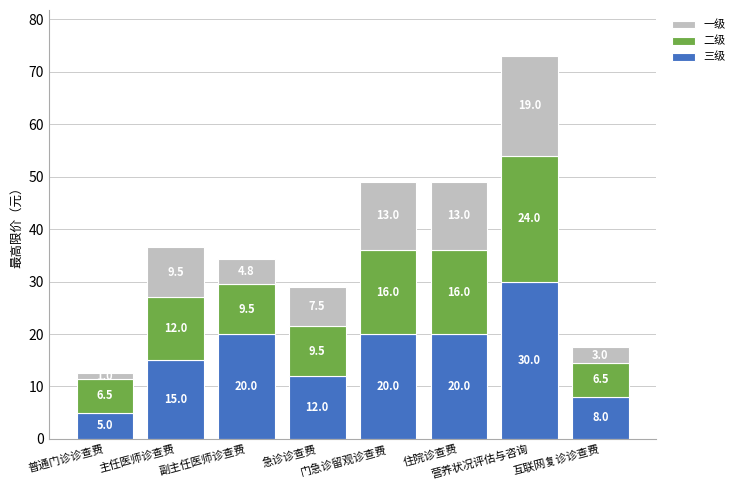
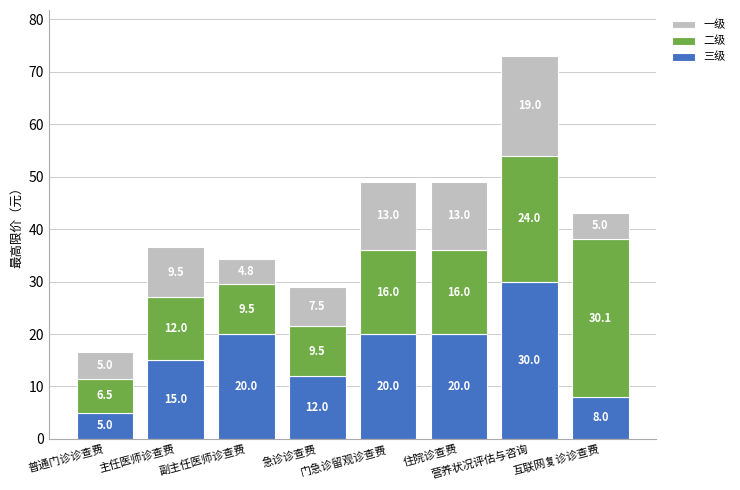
  {
    "三级": {
      "普通门诊诊查费": 5.0,
      "主任医师诊查费": 15.0,
      "副主任医师诊查费": 20.0,
      "急诊诊查费": 12.0,
      "门急诊留观诊查费": 20.0,
      "住院诊查费": 20.0,
      "营养状况评估与咨询": 30.0,
      "互联网复诊诊查费": 8.0
    },
    "二级": {
      "普通门诊诊查费": 6.5,
      "主任医师诊查费": 12.0,
      "副主任医师诊查费": 9.5,
      "急诊诊查费": 9.5,
      "门急诊留观诊查费": 16.0,
      "住院诊查费": 16.0,
      "营养状况评估与咨询": 24.0,
-     "互联网复诊诊查费": 6.5
+     "互联网复诊诊查费": 30.1
    },
    "一级": {
-     "普通门诊诊查费": 1,
+     "普通门诊诊查费": 5,
      "主任医师诊查费": 9.5,
      "副主任医师诊查费": 4.8,
      "急诊诊查费": 7.5,
      "门急诊留观诊查费": 13.0,
      "住院诊查费": 13.0,
      "营养状况评估与咨询": 19.0,
-     "互联网复诊诊查费": 3.0
+     "互联网复诊诊查费": 5.0
    }
  }
